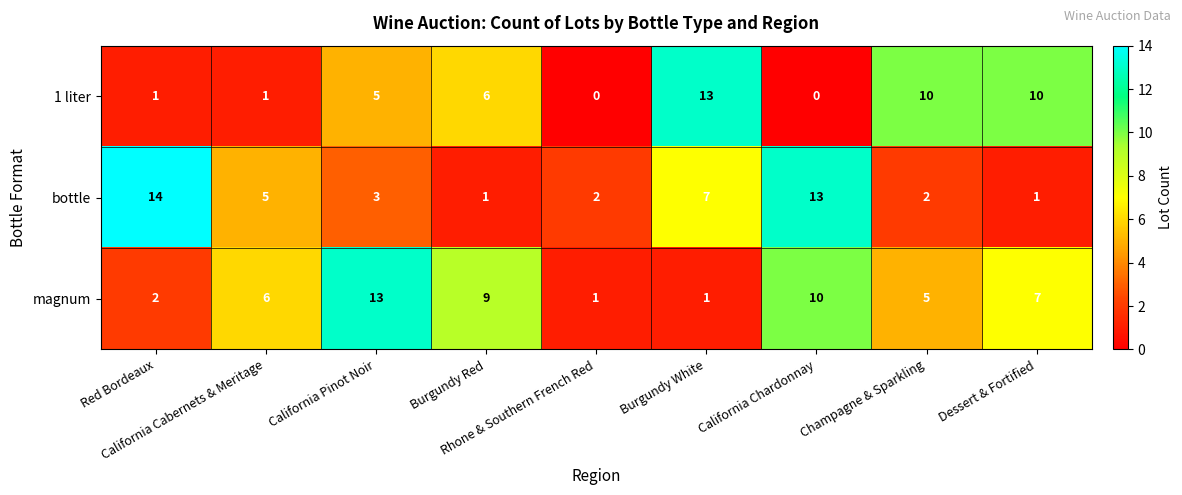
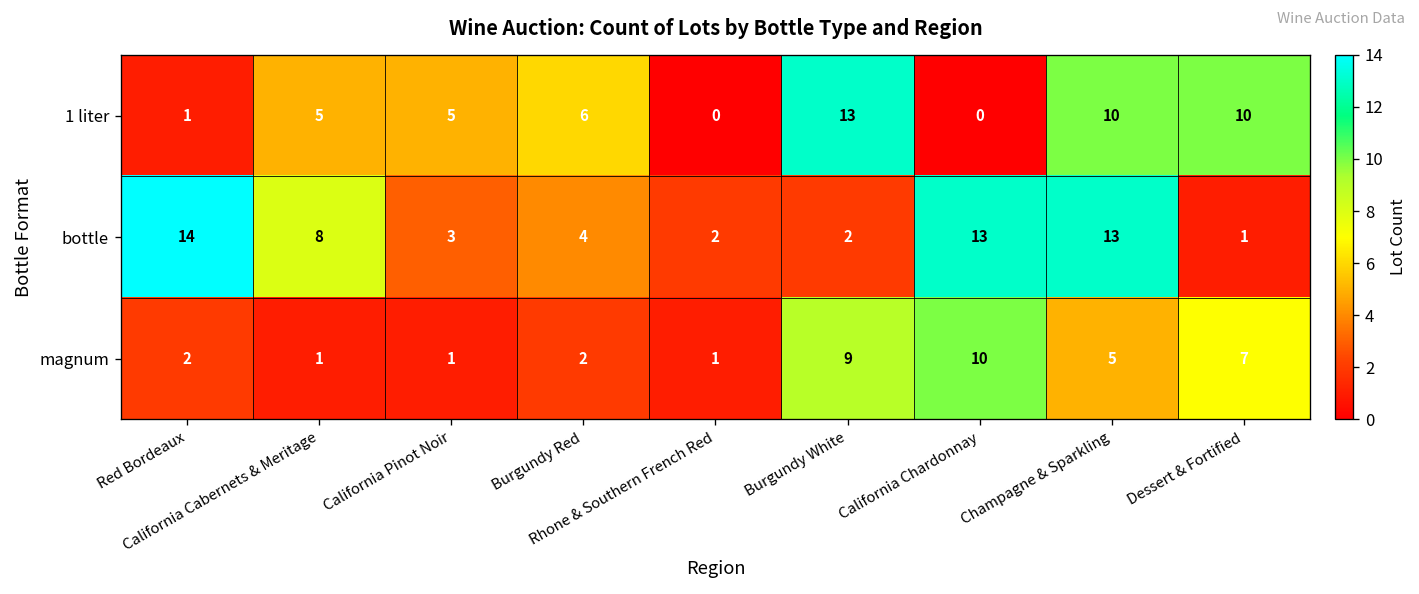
  {
    "1 liter": {
      "Red Bordeaux": 1,
-     "California Cabernets & Meritage": 1,
+     "California Cabernets & Meritage": 5,
      "California Pinot Noir": 5,
      "Burgundy Red": 6,
      "Rhone & Southern French Red": 0,
      "Burgundy White": 13,
      "California Chardonnay": 0,
      "Champagne & Sparkling": 10,
      "Dessert & Fortified": 10
    },
    "bottle": {
      "Red Bordeaux": 14,
-     "California Cabernets & Meritage": 5,
+     "California Cabernets & Meritage": 8,
      "California Pinot Noir": 3,
-     "Burgundy Red": 1,
+     "Burgundy Red": 4,
      "Rhone & Southern French Red": 2,
-     "Burgundy White": 7,
+     "Burgundy White": 2,
      "California Chardonnay": 13,
-     "Champagne & Sparkling": 2,
+     "Champagne & Sparkling": 13,
      "Dessert & Fortified": 1
    },
    "magnum": {
      "Red Bordeaux": 2,
-     "California Cabernets & Meritage": 6,
-     "California Pinot Noir": 13,
-     "Burgundy Red": 9,
+     "California Cabernets & Meritage": 1,
+     "California Pinot Noir": 1,
+     "Burgundy Red": 2,
      "Rhone & Southern French Red": 1,
-     "Burgundy White": 1,
+     "Burgundy White": 9,
      "California Chardonnay": 10,
      "Champagne & Sparkling": 5,
      "Dessert & Fortified": 7
    }
  }
